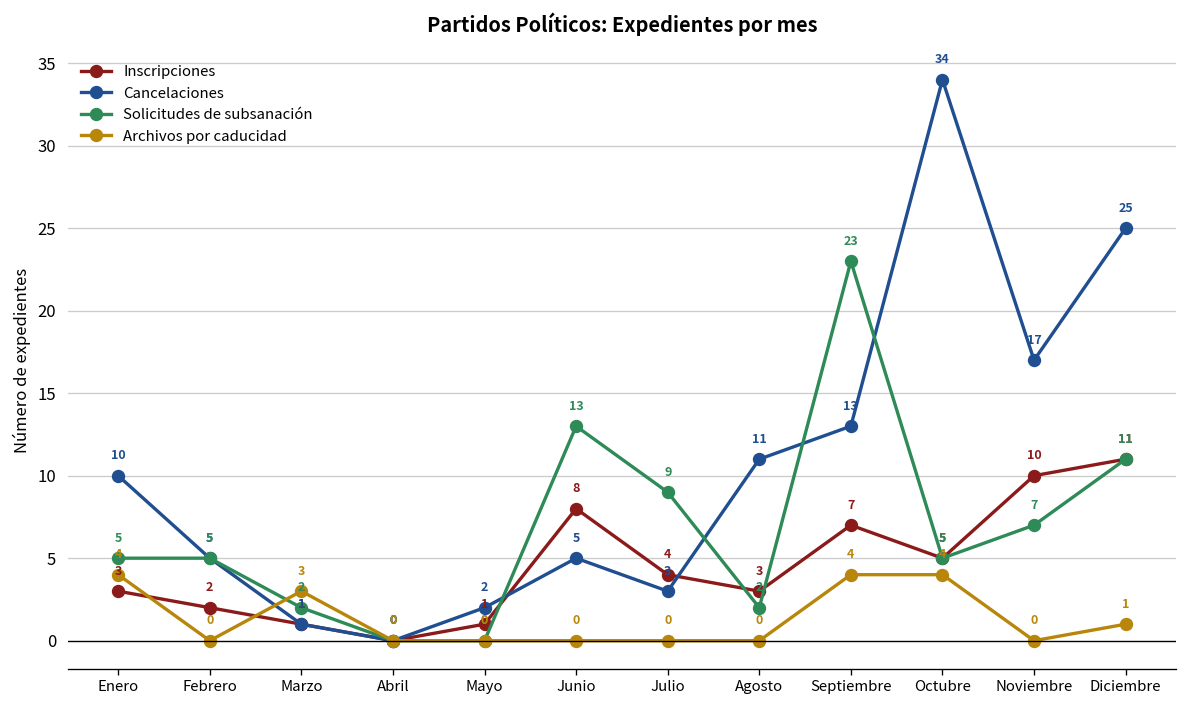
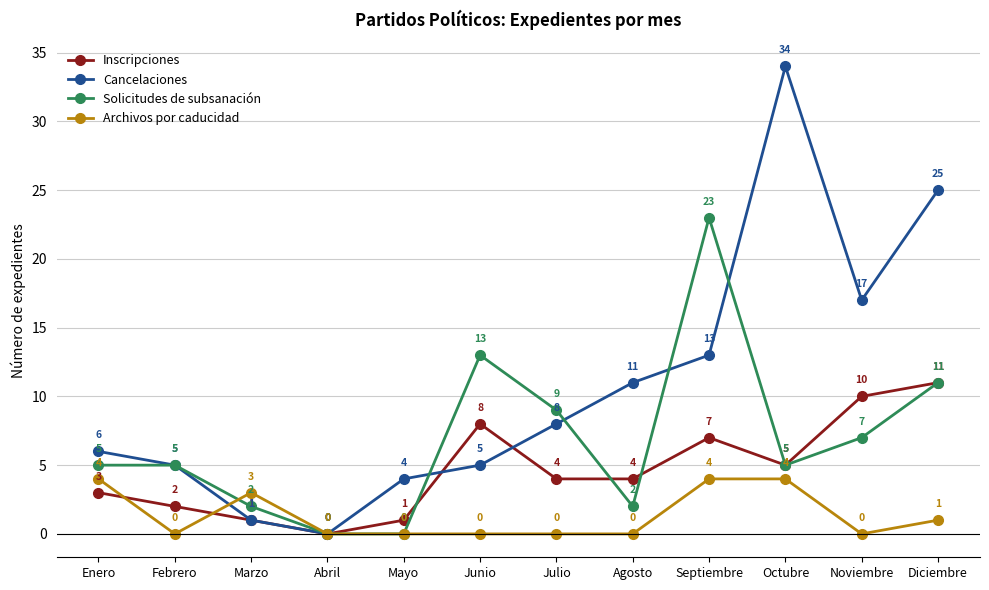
  {
    "Inscripciones": {
      "Febrero": 2,
      "Junio": 8,
      "Julio": 4,
-     "Agosto": 3,
+     "Agosto": 4,
      "Septiembre": 7,
      "Noviembre": 10
    },
    "Cancelaciones": {
-     "Enero": 10,
-     "Mayo": 2,
+     "Enero": 6,
+     "Mayo": 4,
      "Junio": 5,
-     "Julio": 3,
+     "Julio": 8,
      "Agosto": 11,
      "Septiembre": 13,
      "Octubre": 34,
      "Noviembre": 17,
      "Diciembre": 25
    },
    "Solicitudes de subsanación": {
      "Enero": 5,
      "Junio": 13,
      "Julio": 9,
      "Septiembre": 23,
      "Noviembre": 7
    },
    "Archivos por caducidad": {
      "Febrero": 0,
      "Marzo": 3,
      "Junio": 0,
      "Julio": 0,
      "Agosto": 0,
      "Septiembre": 4,
      "Noviembre": 0,
      "Diciembre": 1
    }
  }
